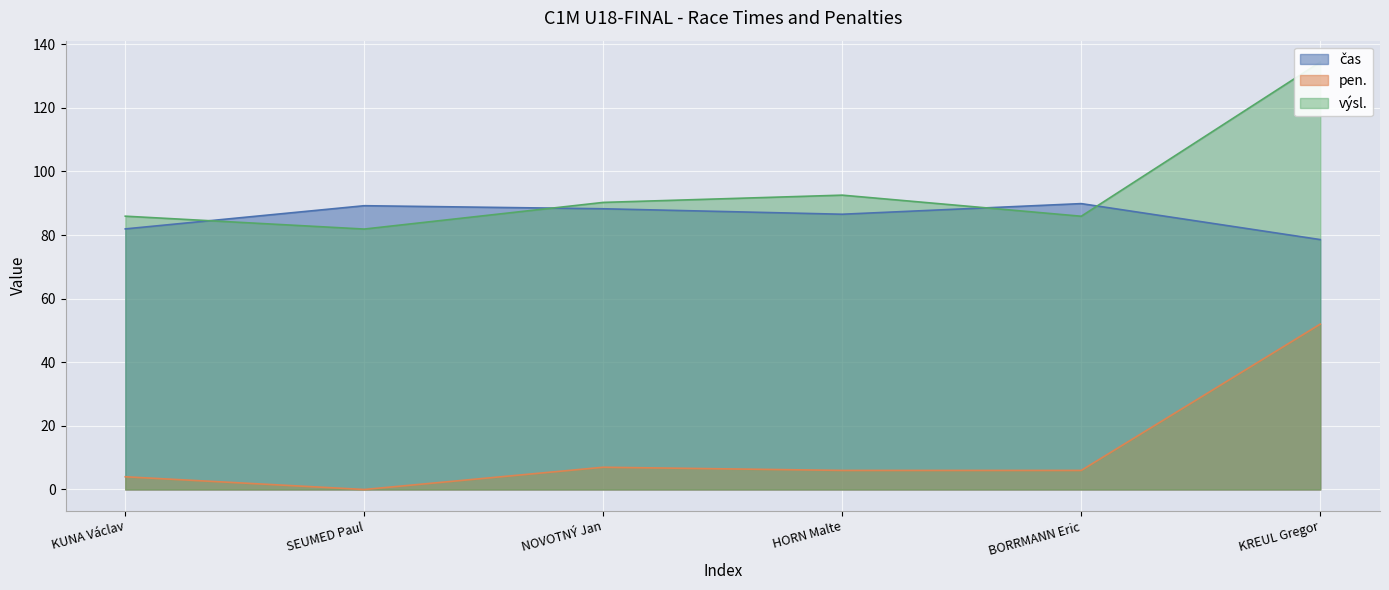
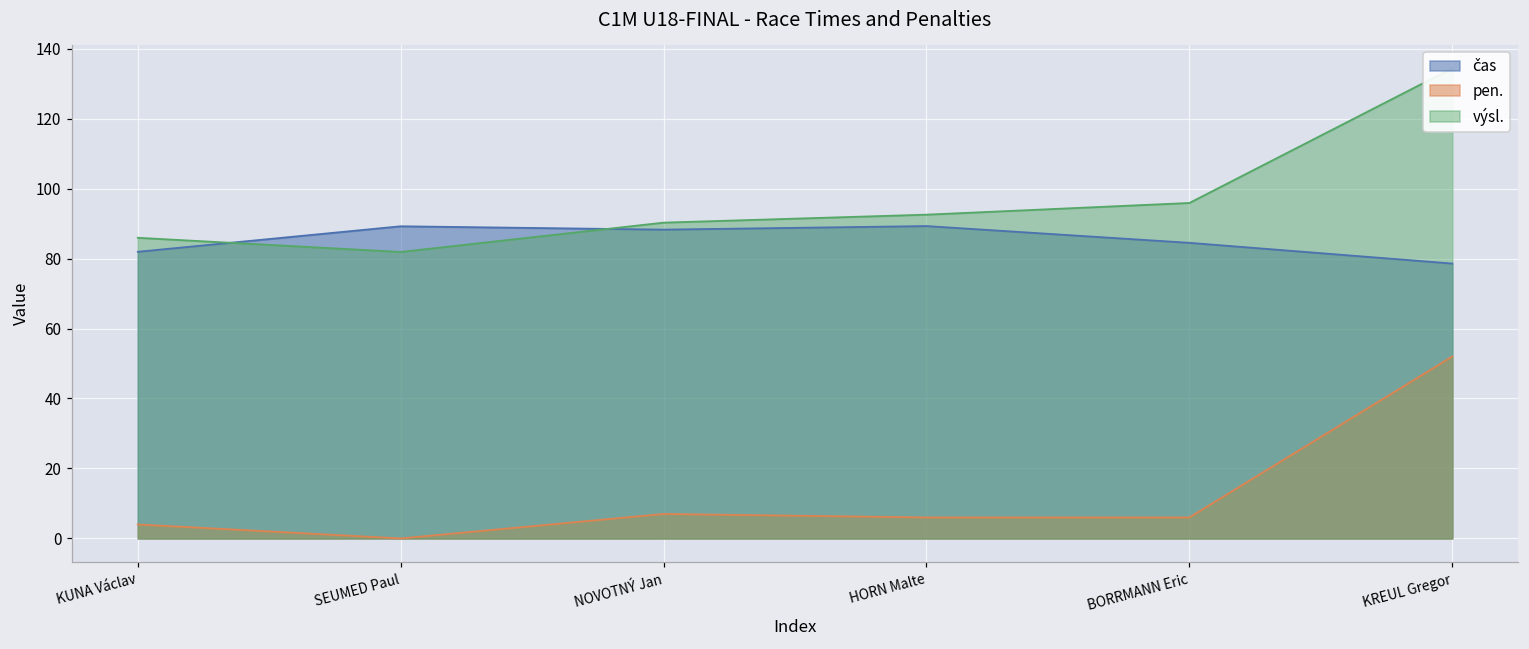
  {
    "čas": {
      "KUNA Václav": 82,
      "SEUMED Paul": 89,
      "NOVOTNÝ Jan": 88,
-     "HORN Malte": 87,
-     "BORRMANN Eric": 90,
+     "HORN Malte": 89,
+     "BORRMANN Eric": 84,
      "KREUL Gregor": 79
    },
    "pen.": {
      "KUNA Václav": 4,
      "SEUMED Paul": 0,
      "NOVOTNÝ Jan": 7,
      "HORN Malte": 6,
      "BORRMANN Eric": 6,
      "KREUL Gregor": 52
    },
    "výsl.": {
      "KUNA Václav": 86,
      "SEUMED Paul": 82,
      "NOVOTNÝ Jan": 90,
      "HORN Malte": 93,
-     "BORRMANN Eric": 86
+     "BORRMANN Eric": 96
    }
  }
